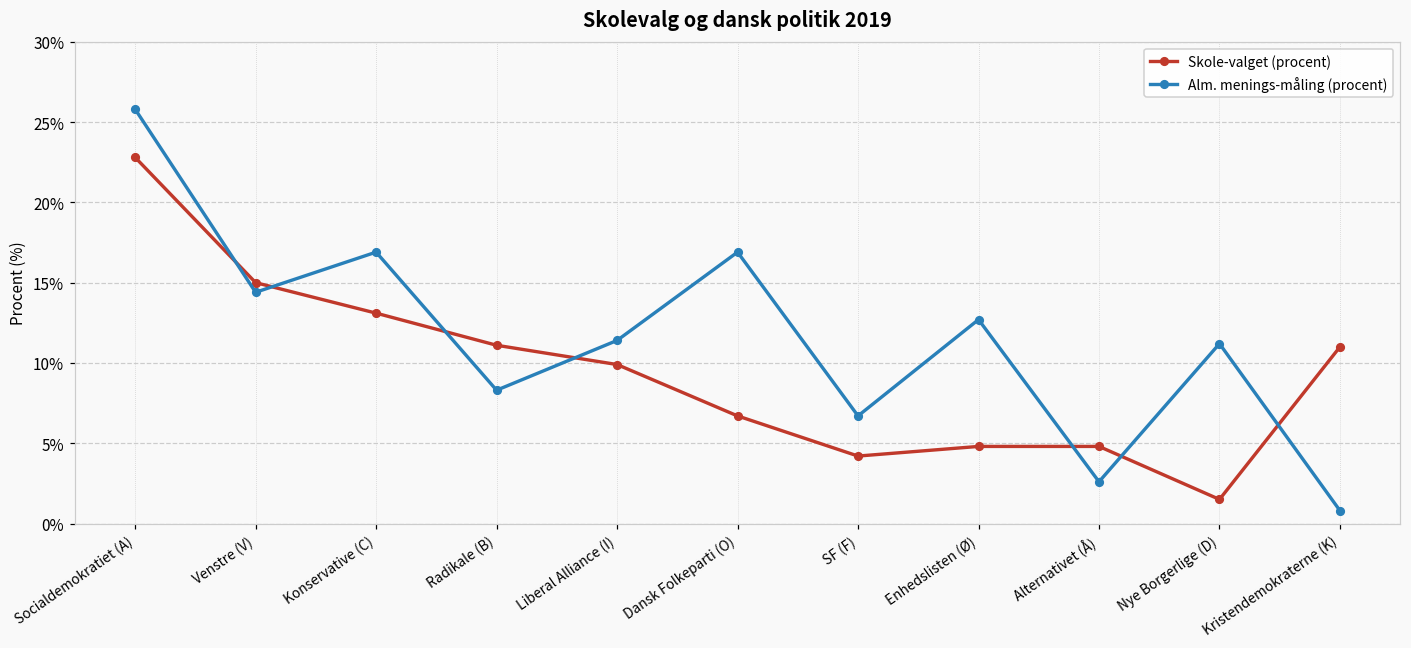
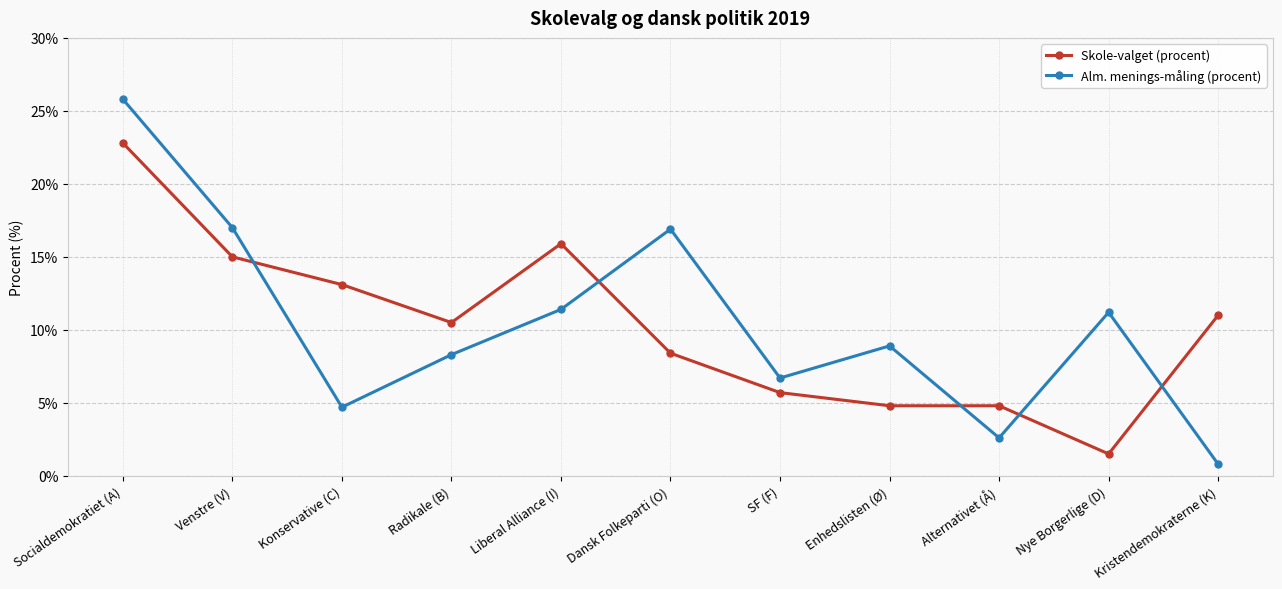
  {
    "Skole-valget (procent)": {
      "Socialdemokratiet (A)": "22.8%",
      "Venstre (V)": "15.0%",
      "Konservative (C)": "13.1%",
-     "Radikale (B)": "11.1%",
-     "Liberal Alliance (I)": "9.9%",
-     "Dansk Folkeparti (O)": "6.7%",
-     "SF (F)": "4.2%",
+     "Radikale (B)": "10.5%",
+     "Liberal Alliance (I)": "15.9%",
+     "Dansk Folkeparti (O)": "8.4%",
+     "SF (F)": "5.7%",
      "Enhedslisten (Ø)": "4.8%",
      "Alternativet (Å)": "4.8%",
      "Nye Borgerlige (D)": "1.5%",
      "Kristendemokraterne (K)": "11.0%"
    },
    "Alm. menings-måling (procent)": {
      "Socialdemokratiet (A)": "25.8%",
-     "Venstre (V)": "14.4%",
-     "Konservative (C)": "16.9%",
+     "Venstre (V)": "17.0%",
+     "Konservative (C)": "4.7%",
      "Radikale (B)": "8.3%",
      "Liberal Alliance (I)": "11.4%",
      "Dansk Folkeparti (O)": "16.9%",
      "SF (F)": "6.7%",
-     "Enhedslisten (Ø)": "12.7%",
+     "Enhedslisten (Ø)": "8.9%",
      "Alternativet (Å)": "2.6%",
      "Nye Borgerlige (D)": "11.2%",
      "Kristendemokraterne (K)": "0.8%"
    }
  }
